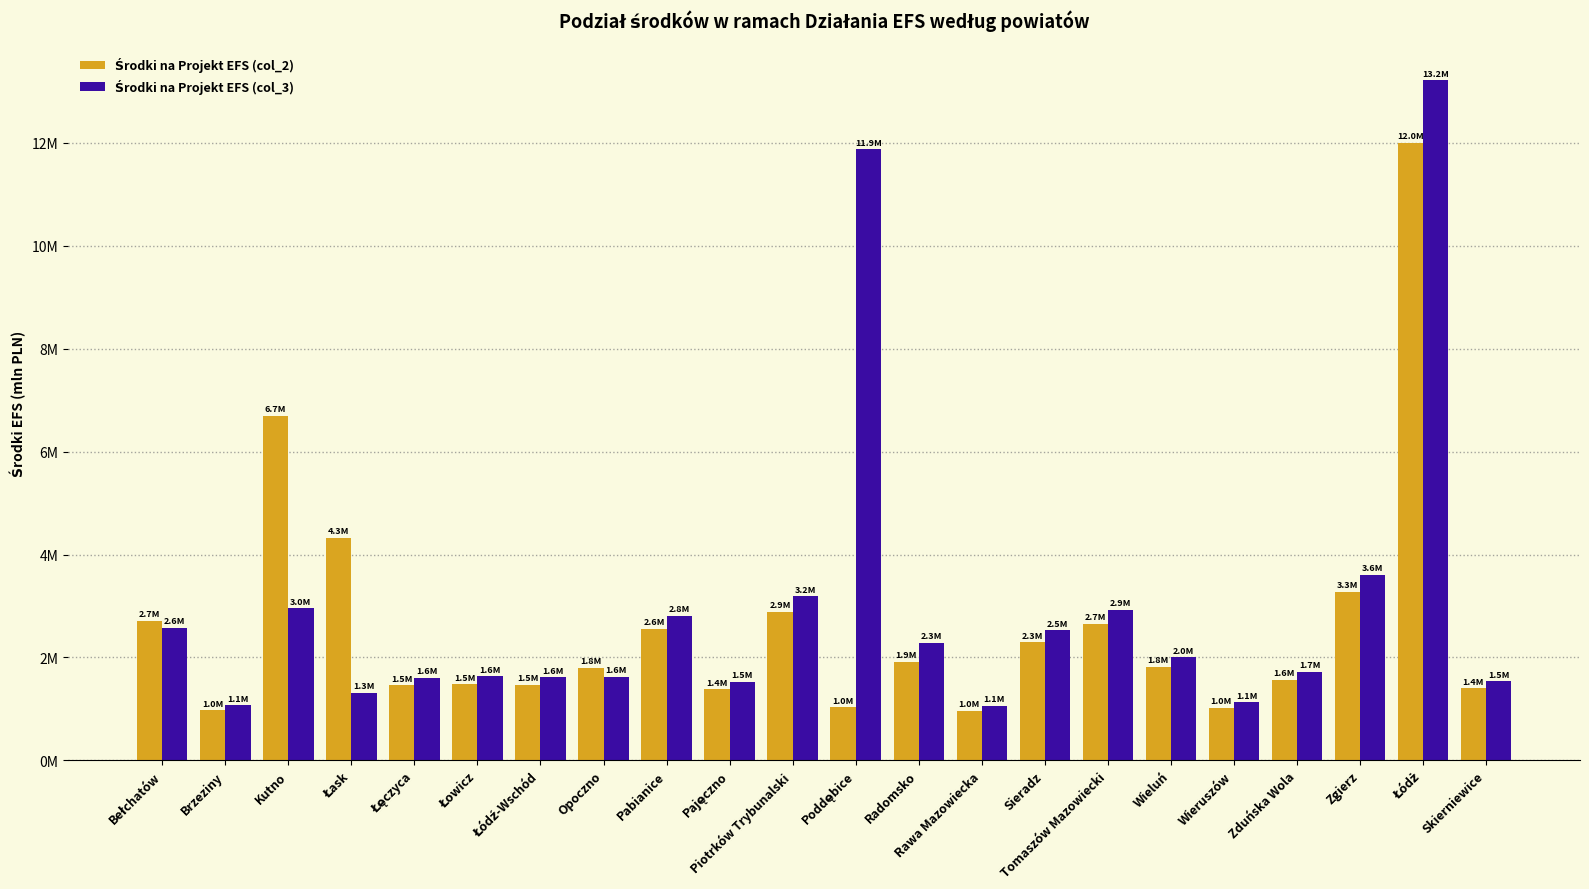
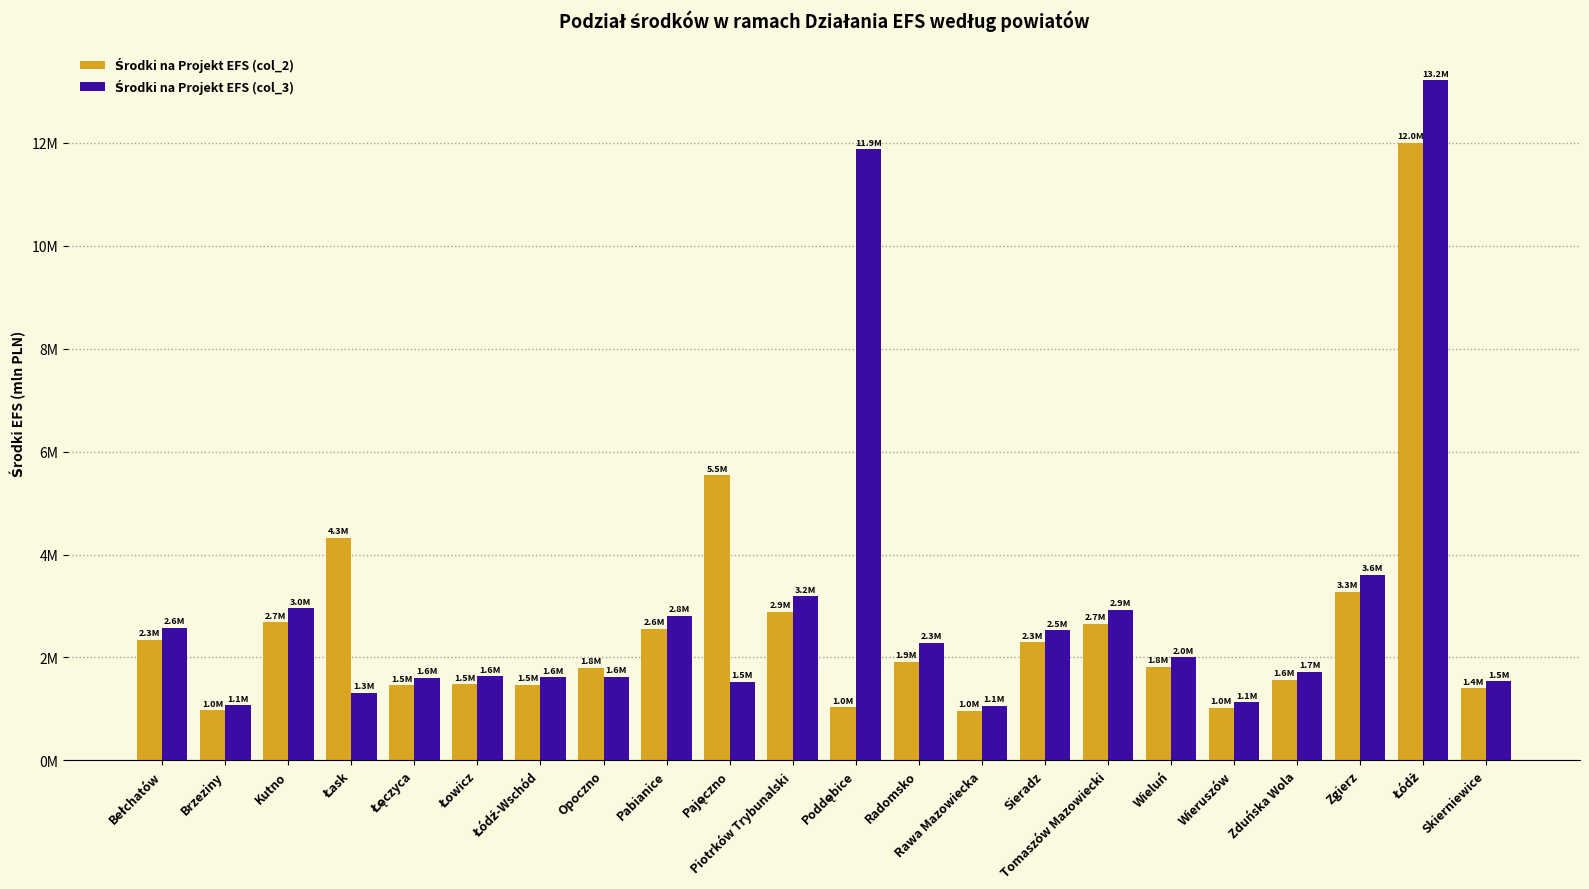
  {
    "Środki na Projekt EFS (col_2)": {
-     "Bełchatów": "2.7M",
+     "Bełchatów": "2.3M",
      "Brzeziny": "1.0M",
-     "Kutno": "6.7M",
+     "Kutno": "2.7M",
      "Łask": "4.3M",
      "Łęczyca": "1.5M",
      "Łowicz": "1.5M",
      "Łódź-Wschód": "1.5M",
      "Opoczno": "1.8M",
      "Pabianice": "2.6M",
-     "Pajęczno": "1.4M",
+     "Pajęczno": "5.5M",
      "Piotrków Trybunalski": "2.9M",
      "Poddębice": "1.0M",
      "Radomsko": "1.9M",
      "Rawa Mazowiecka": "1.0M",
      "Sieradz": "2.3M",
      "Tomaszów Mazowiecki": "2.7M",
      "Wieluń": "1.8M",
      "Wieruszów": "1.0M",
      "Zduńska Wola": "1.6M",
      "Zgierz": "3.3M",
      "Łódż": "12.0M",
      "Skierniewice": "1.4M"
    },
    "Środki na Projekt EFS (col_3)": {
      "Bełchatów": "2.6M",
      "Brzeziny": "1.1M",
      "Kutno": "3.0M",
      "Łask": "1.3M",
      "Łęczyca": "1.6M",
      "Łowicz": "1.6M",
      "Łódź-Wschód": "1.6M",
      "Opoczno": "1.6M",
      "Pabianice": "2.8M",
      "Pajęczno": "1.5M",
      "Piotrków Trybunalski": "3.2M",
      "Poddębice": "11.9M",
      "Radomsko": "2.3M",
      "Rawa Mazowiecka": "1.1M",
      "Sieradz": "2.5M",
      "Tomaszów Mazowiecki": "2.9M",
      "Wieluń": "2.0M",
      "Wieruszów": "1.1M",
      "Zduńska Wola": "1.7M",
      "Zgierz": "3.6M",
      "Łódż": "13.2M",
      "Skierniewice": "1.5M"
    }
  }
